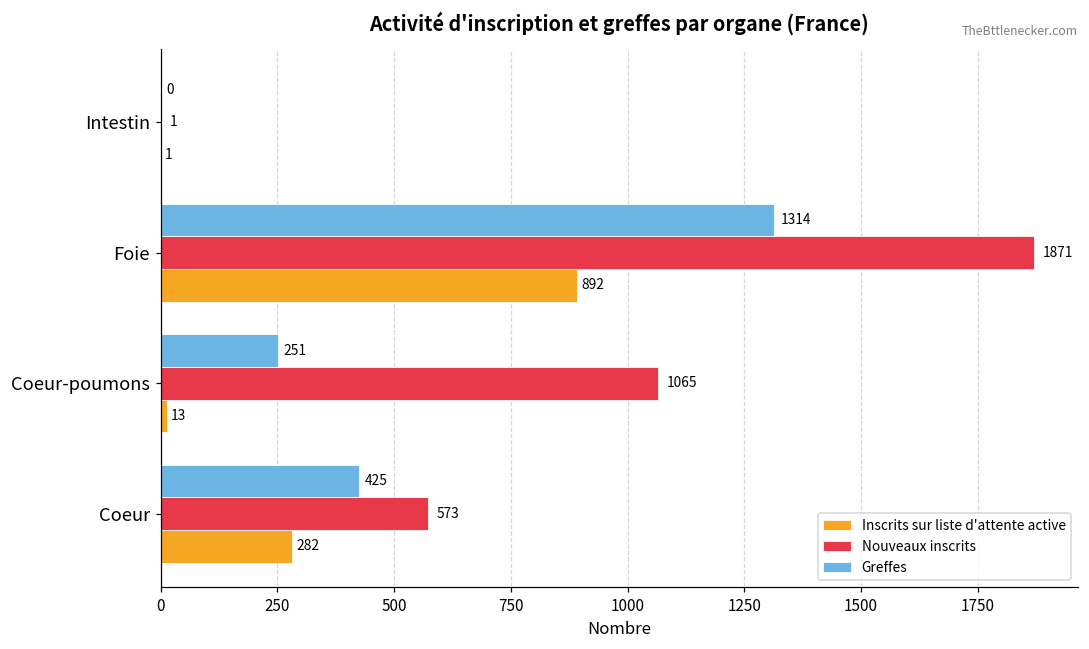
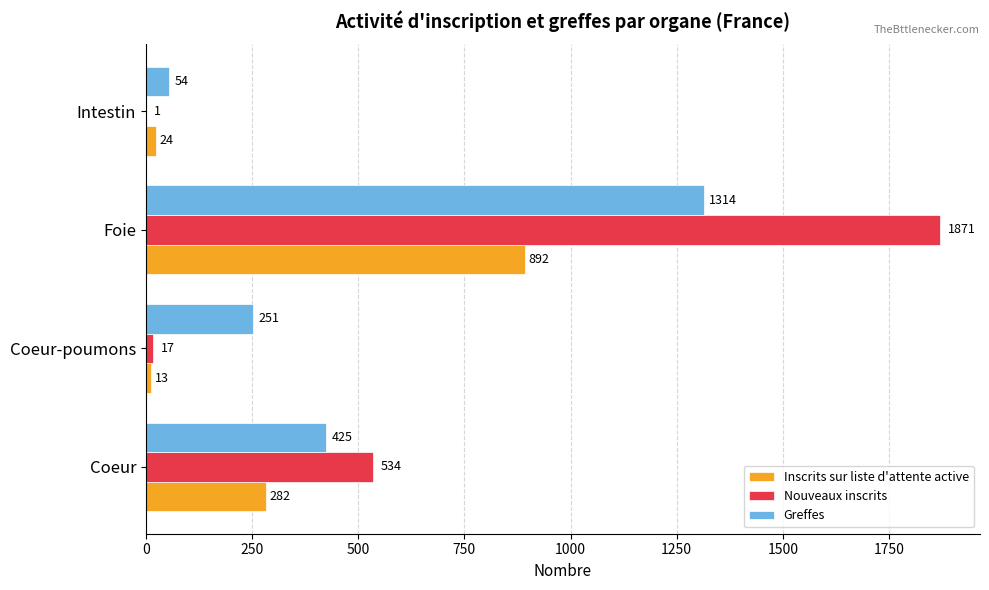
  {
    "Inscrits sur liste d'attente active": {
-     "Intestin": 1,
+     "Intestin": 24,
      "Foie": 892,
      "Coeur-poumons": 13,
      "Coeur": 282
    },
    "Nouveaux inscrits": {
      "Intestin": 1,
      "Foie": 1871,
-     "Coeur-poumons": 1065,
-     "Coeur": 573
+     "Coeur-poumons": 17,
+     "Coeur": 534
    },
    "Greffes": {
-     "Intestin": 0,
+     "Intestin": 54,
      "Foie": 1314,
      "Coeur-poumons": 251,
      "Coeur": 425
    }
  }
